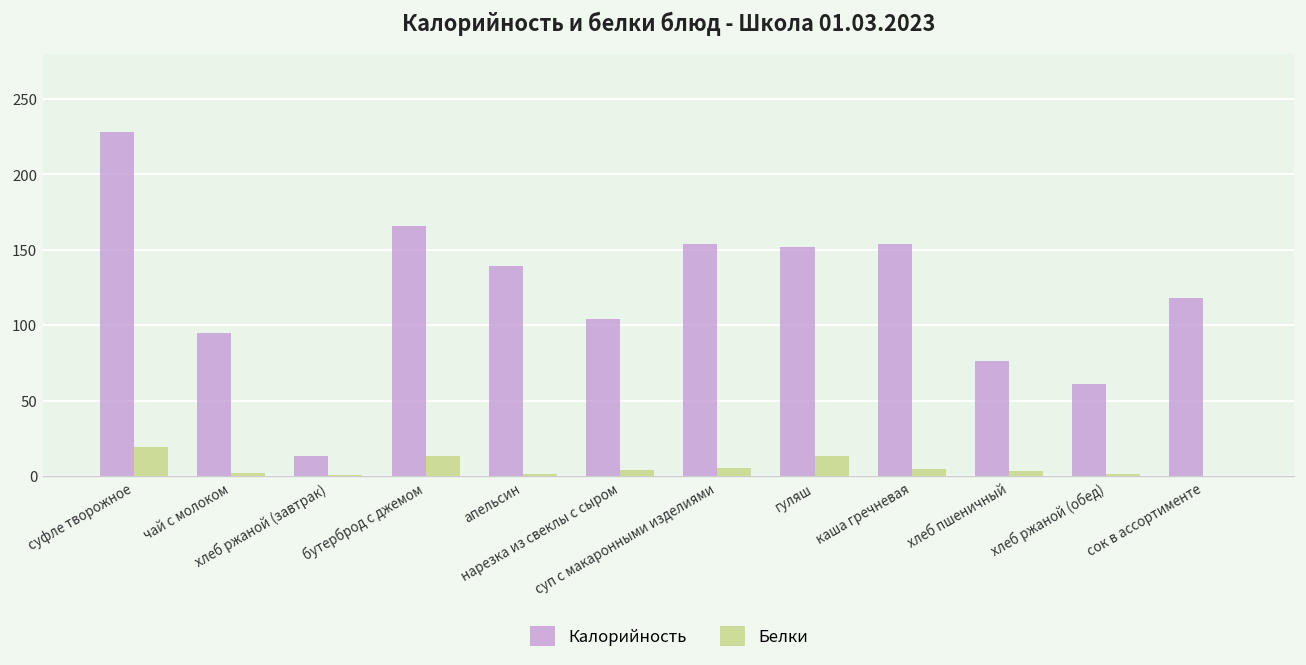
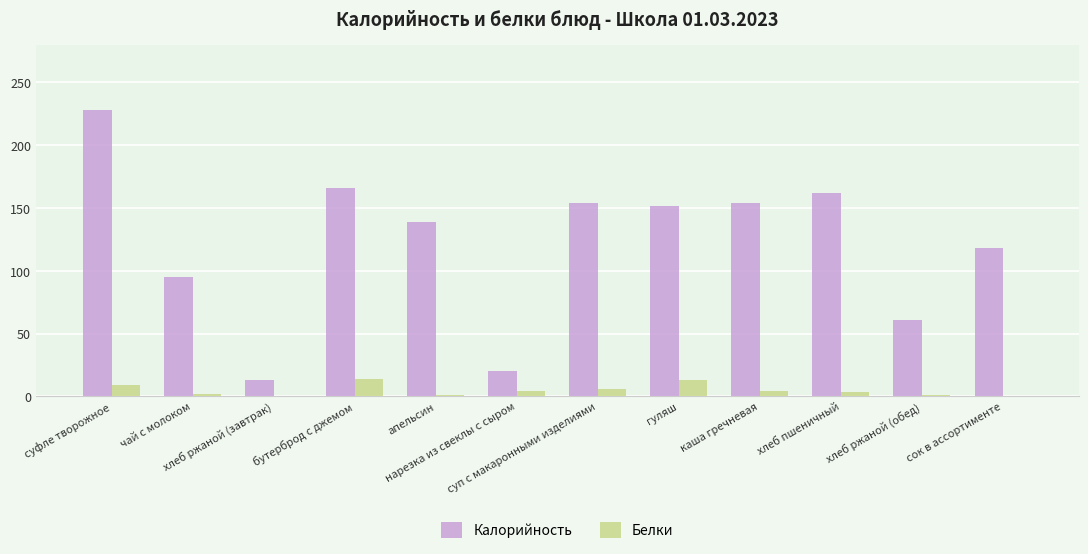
  {
    "Калорийность": {
      "суфле творожное": 228,
      "чай с молоком": 95,
      "хлеб ржаной (завтрак)": 13,
      "бутерброд с джемом": 166,
      "апельсин": 139,
-     "нарезка из свеклы с сыром": 104,
+     "нарезка из свеклы с сыром": 20,
      "суп с макаронными изделиями": 154,
      "гуляш": 152,
      "каша гречневая": 154,
-     "хлеб пшеничный": 76,
+     "хлеб пшеничный": 162,
      "хлеб ржаной (обед)": 61,
      "сок в ассортименте": 118
    },
    "Белки": {
-     "суфле творожное": 19,
+     "суфле творожное": 9,
      "чай с молоком": 2,
      "бутерброд с джемом": 14,
      "нарезка из свеклы с сыром": 4,
      "суп с макаронными изделиями": 6,
      "гуляш": 13,
      "каша гречневая": 5,
      "хлеб пшеничный": 3
    }
  }
